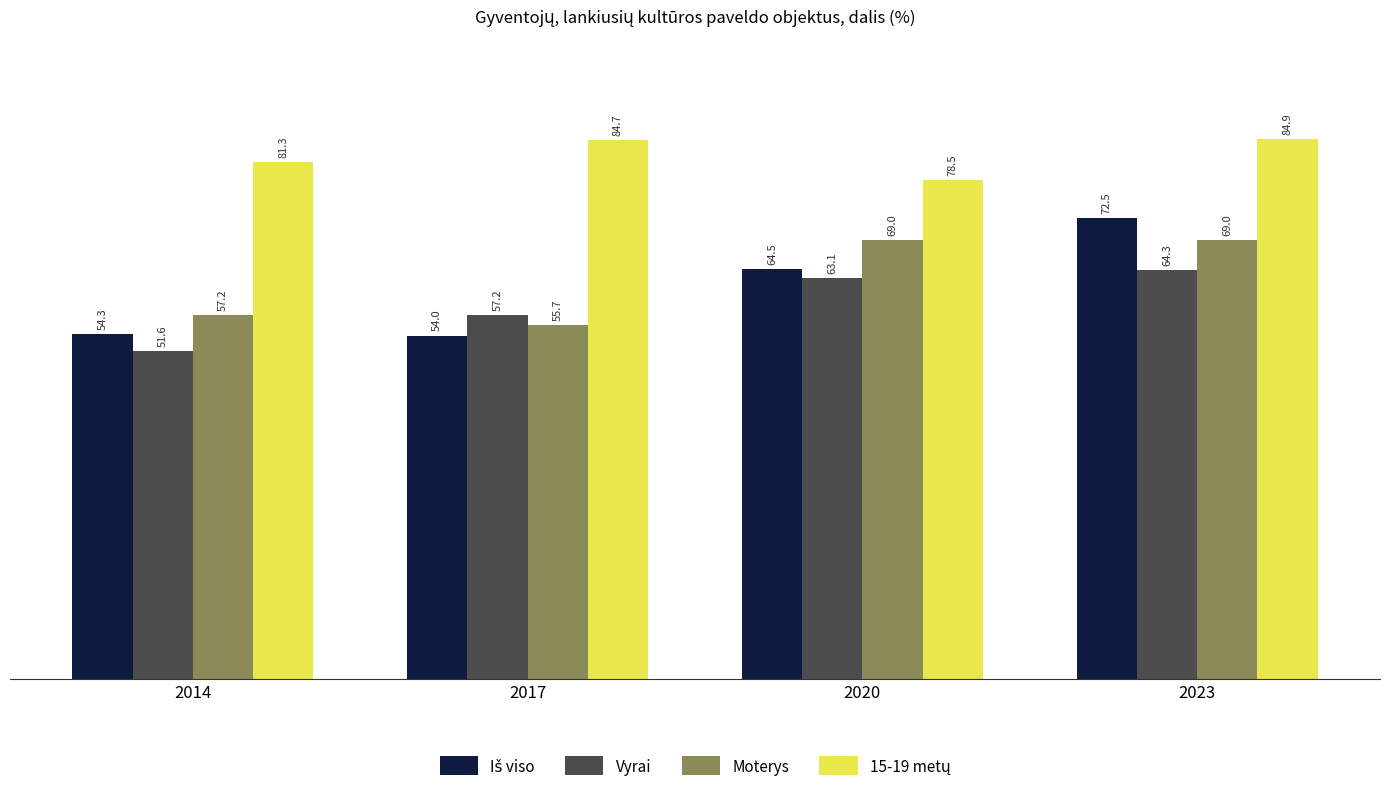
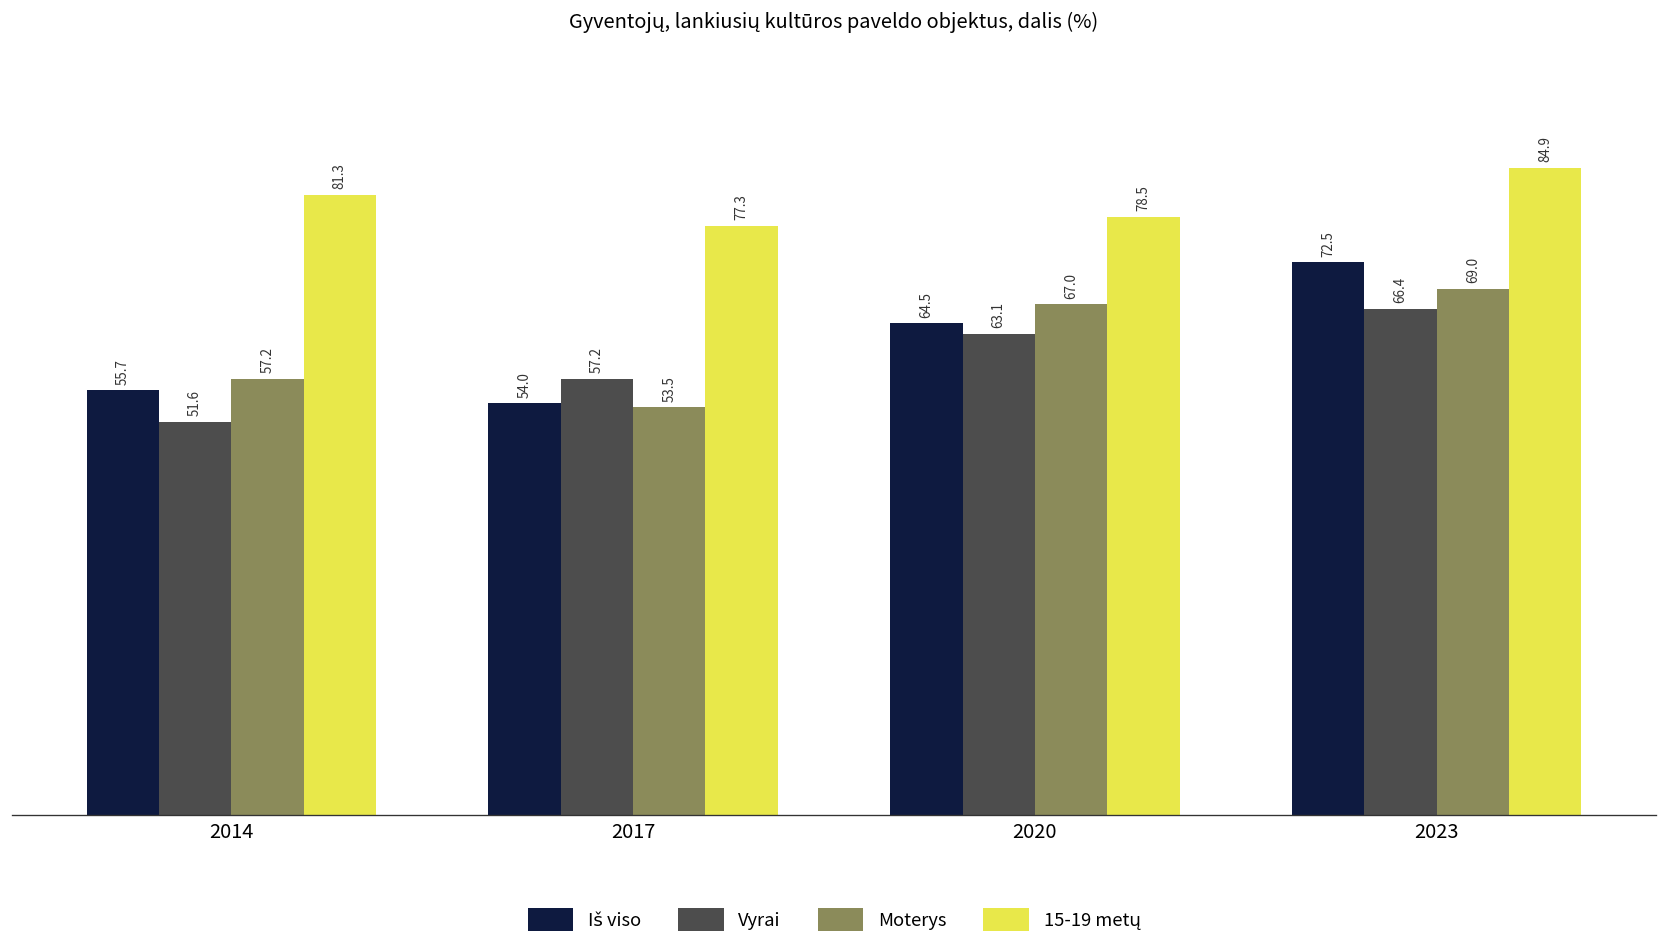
  {
    "Iš viso": {
-     "2014": 54.3,
+     "2014": 55.7,
      "2017": 54.0,
      "2020": 64.5,
      "2023": 72.5
    },
    "Vyrai": {
      "2014": 51.6,
      "2017": 57.2,
      "2020": 63.1,
-     "2023": 64.3
+     "2023": 66.4
    },
    "Moterys": {
      "2014": 57.2,
-     "2017": 55.7,
-     "2020": 69.0,
+     "2017": 53.5,
+     "2020": 67.0,
      "2023": 69.0
    },
    "15-19 metų": {
      "2014": 81.3,
-     "2017": 84.7,
+     "2017": 77.3,
      "2020": 78.5,
      "2023": 84.9
    }
  }
